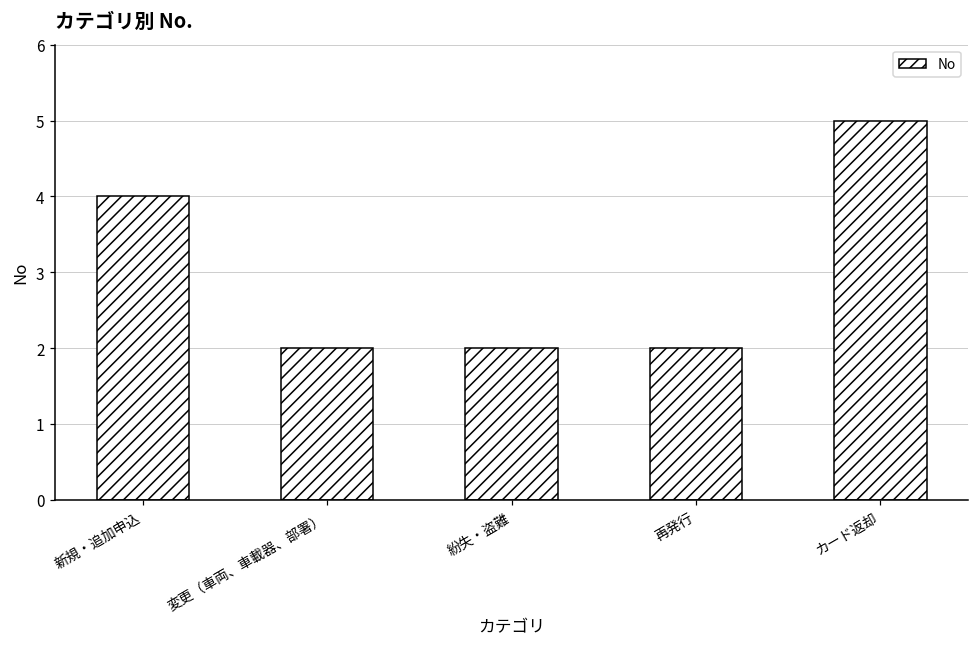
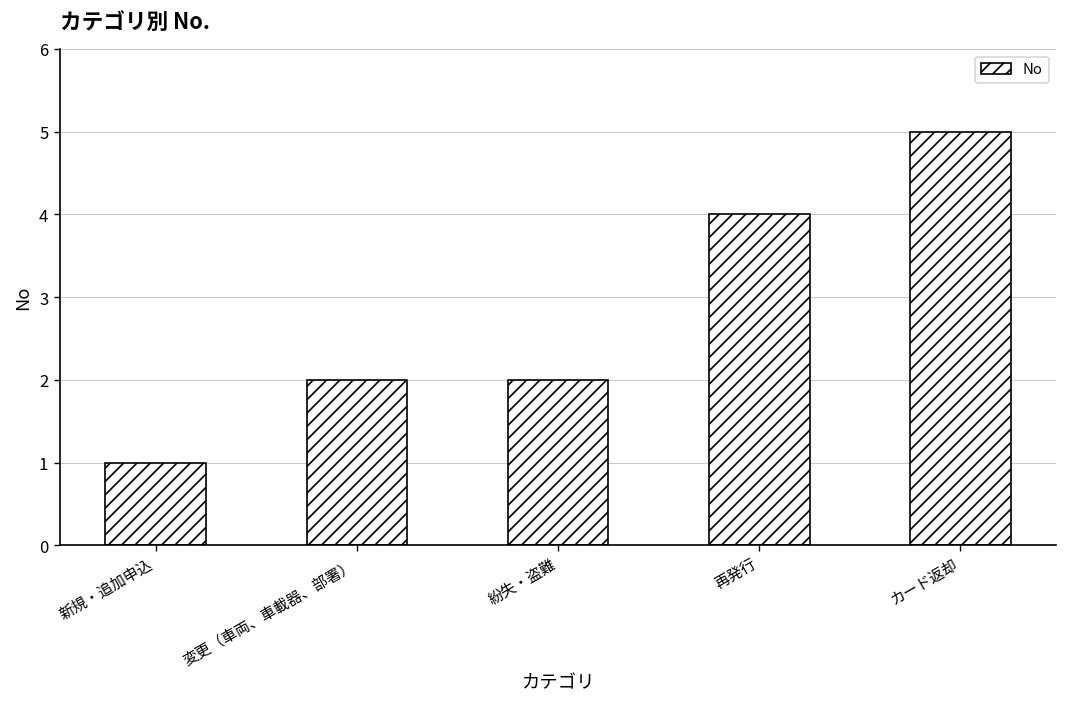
  {
-   "新規・追加申込": 4,
+   "新規・追加申込": 1,
    "変更（車両、車載器、部署）": 2,
    "紛失・盗難": 2,
-   "再発行": 2,
+   "再発行": 4,
    "カード返却": 5
  }
